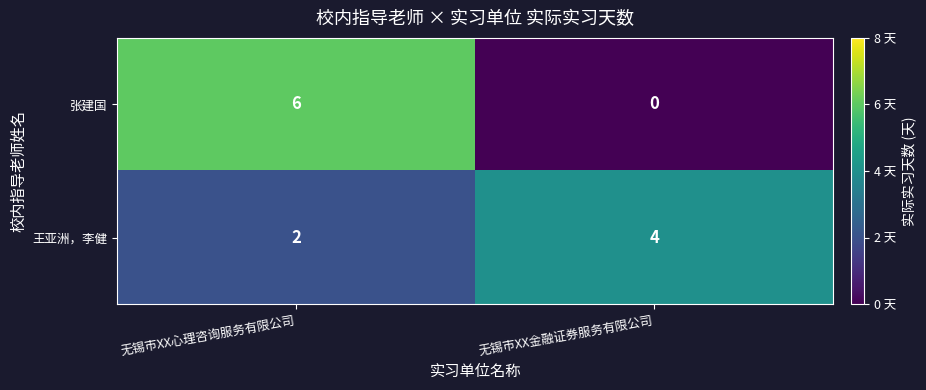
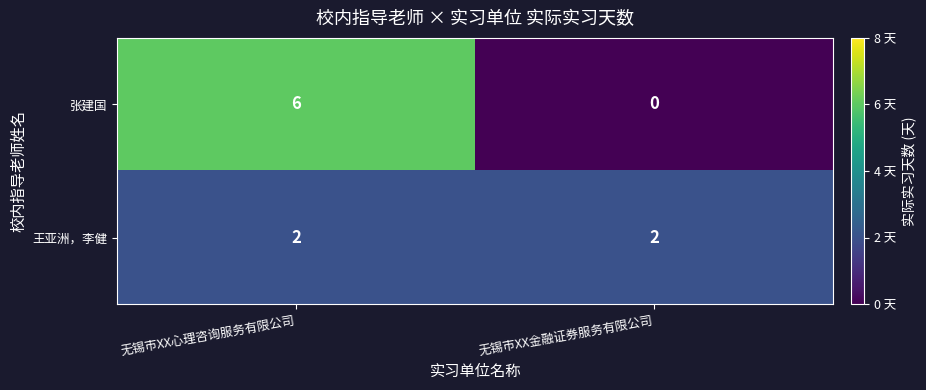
  {
    "张建国": {
      "无锡市XX心理咨询服务有限公司": 6,
      "无锡市XX金融证券服务有限公司": 0
    },
    "王亚洲，李健": {
      "无锡市XX心理咨询服务有限公司": 2,
-     "无锡市XX金融证券服务有限公司": 4
+     "无锡市XX金融证券服务有限公司": 2
    }
  }
